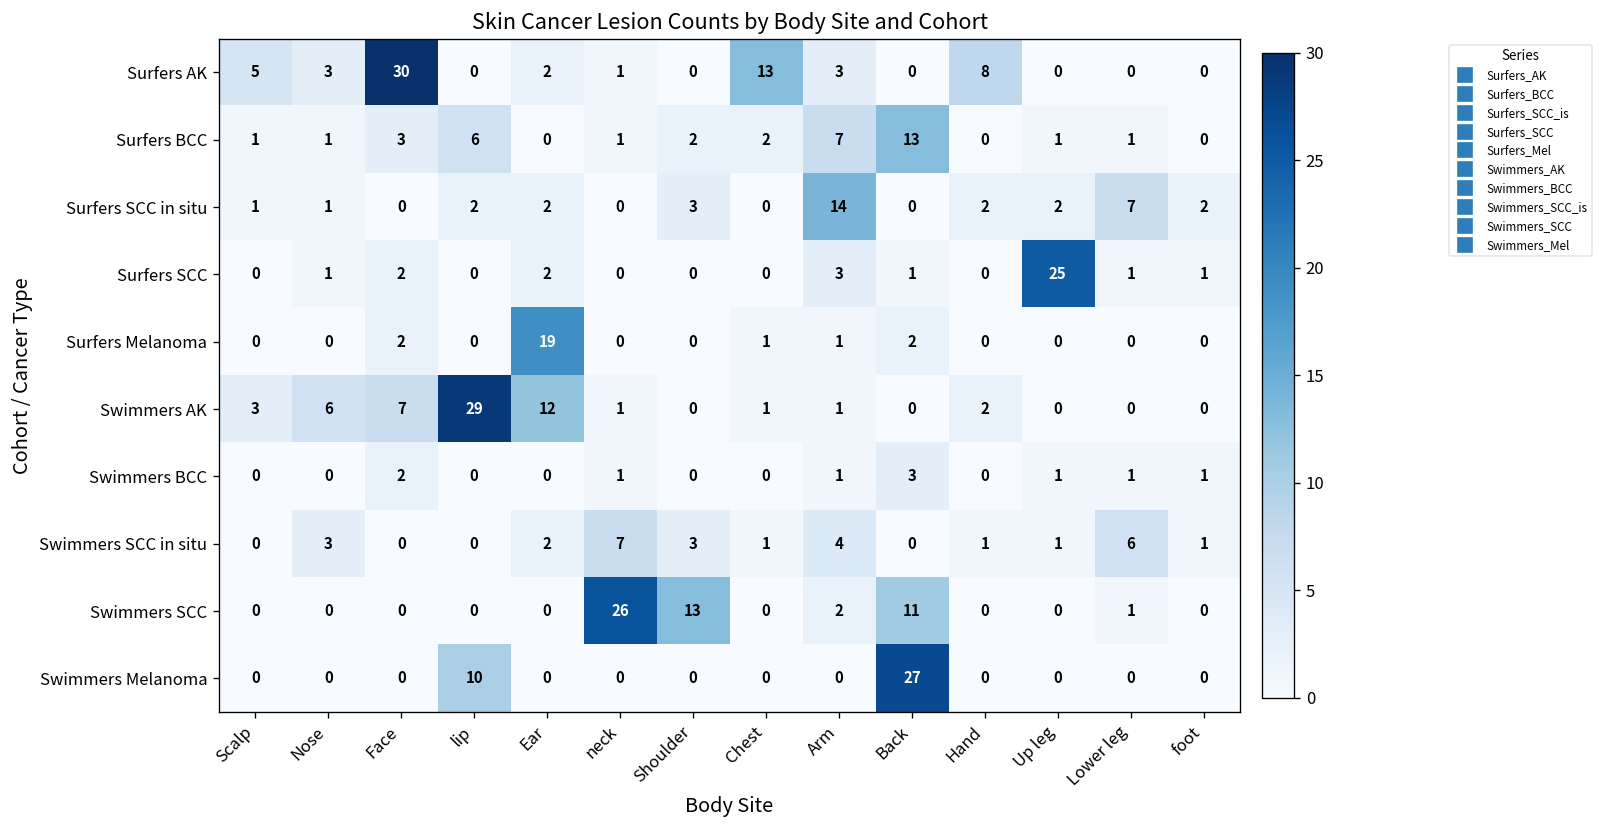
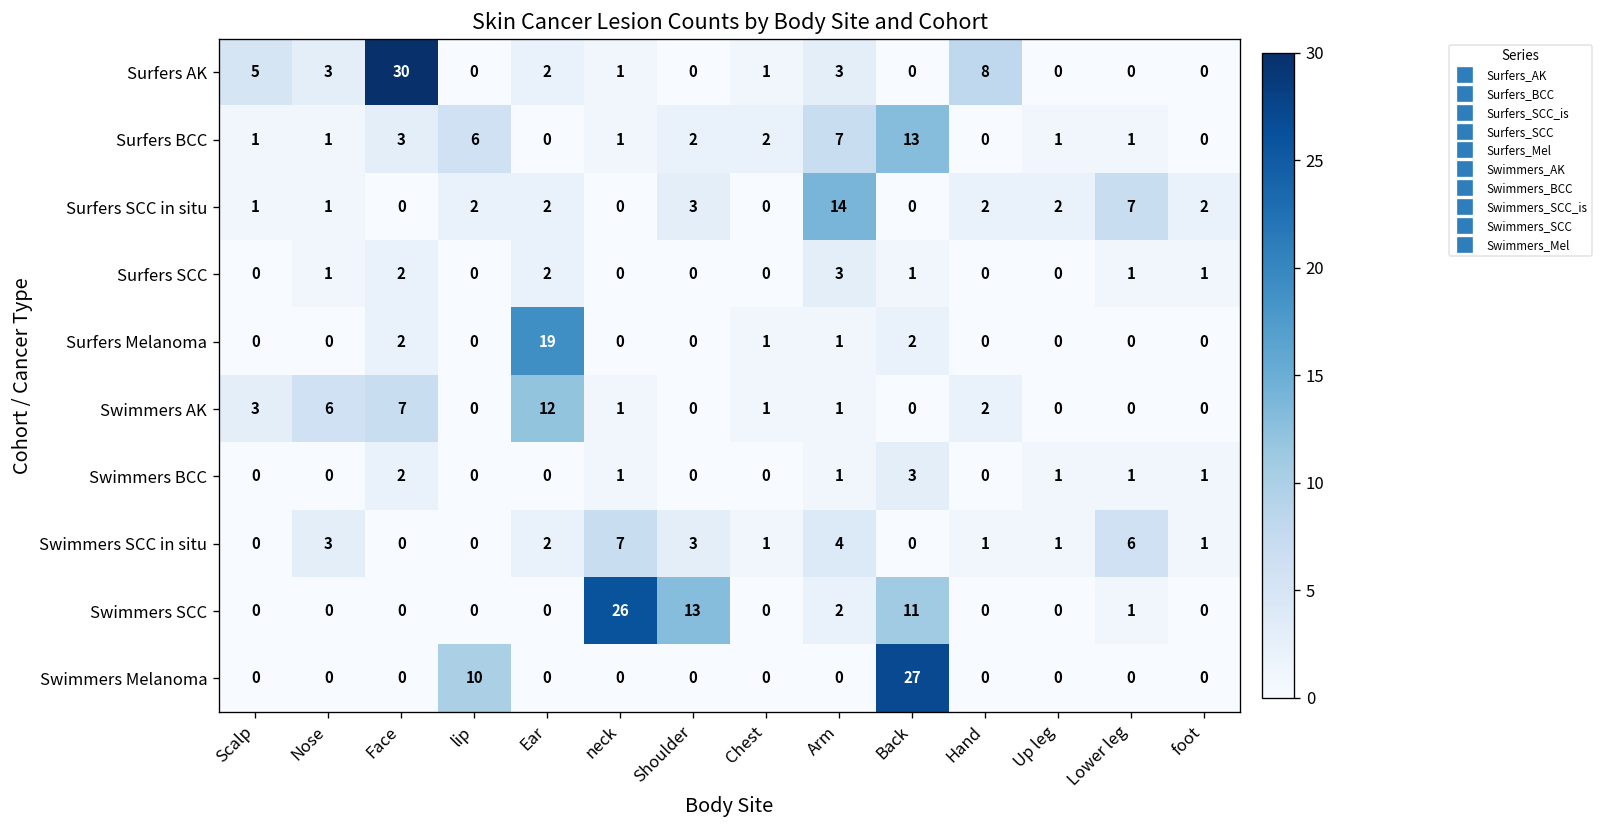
  {
    "Surfers AK": {
      "Scalp": 5,
      "Nose": 3,
      "Face": 30,
      "lip": 0,
      "Ear": 2,
      "neck": 1,
      "Shoulder": 0,
-     "Chest": 13,
+     "Chest": 1,
      "Arm": 3,
      "Back": 0,
      "Hand": 8,
      "Up leg": 0,
      "Lower leg": 0,
      "foot": 0
    },
    "Surfers BCC": {
      "Scalp": 1,
      "Nose": 1,
      "Face": 3,
      "lip": 6,
      "Ear": 0,
      "neck": 1,
      "Shoulder": 2,
      "Chest": 2,
      "Arm": 7,
      "Back": 13,
      "Hand": 0,
      "Up leg": 1,
      "Lower leg": 1,
      "foot": 0
    },
    "Surfers SCC in situ": {
      "Scalp": 1,
      "Nose": 1,
      "Face": 0,
      "lip": 2,
      "Ear": 2,
      "neck": 0,
      "Shoulder": 3,
      "Chest": 0,
      "Arm": 14,
      "Back": 0,
      "Hand": 2,
      "Up leg": 2,
      "Lower leg": 7,
      "foot": 2
    },
    "Surfers SCC": {
      "Scalp": 0,
      "Nose": 1,
      "Face": 2,
      "lip": 0,
      "Ear": 2,
      "neck": 0,
      "Shoulder": 0,
      "Chest": 0,
      "Arm": 3,
      "Back": 1,
      "Hand": 0,
-     "Up leg": 25,
+     "Up leg": 0,
      "Lower leg": 1,
      "foot": 1
    },
    "Surfers Melanoma": {
      "Scalp": 0,
      "Nose": 0,
      "Face": 2,
      "lip": 0,
      "Ear": 19,
      "neck": 0,
      "Shoulder": 0,
      "Chest": 1,
      "Arm": 1,
      "Back": 2,
      "Hand": 0,
      "Up leg": 0,
      "Lower leg": 0,
      "foot": 0
    },
    "Swimmers AK": {
      "Scalp": 3,
      "Nose": 6,
      "Face": 7,
-     "lip": 29,
+     "lip": 0,
      "Ear": 12,
      "neck": 1,
      "Shoulder": 0,
      "Chest": 1,
      "Arm": 1,
      "Back": 0,
      "Hand": 2,
      "Up leg": 0,
      "Lower leg": 0,
      "foot": 0
    },
    "Swimmers BCC": {
      "Scalp": 0,
      "Nose": 0,
      "Face": 2,
      "lip": 0,
      "Ear": 0,
      "neck": 1,
      "Shoulder": 0,
      "Chest": 0,
      "Arm": 1,
      "Back": 3,
      "Hand": 0,
      "Up leg": 1,
      "Lower leg": 1,
      "foot": 1
    },
    "Swimmers SCC in situ": {
      "Scalp": 0,
      "Nose": 3,
      "Face": 0,
      "lip": 0,
      "Ear": 2,
      "neck": 7,
      "Shoulder": 3,
      "Chest": 1,
      "Arm": 4,
      "Back": 0,
      "Hand": 1,
      "Up leg": 1,
      "Lower leg": 6,
      "foot": 1
    },
    "Swimmers SCC": {
      "Scalp": 0,
      "Nose": 0,
      "Face": 0,
      "lip": 0,
      "Ear": 0,
      "neck": 26,
      "Shoulder": 13,
      "Chest": 0,
      "Arm": 2,
      "Back": 11,
      "Hand": 0,
      "Up leg": 0,
      "Lower leg": 1,
      "foot": 0
    },
    "Swimmers Melanoma": {
      "Scalp": 0,
      "Nose": 0,
      "Face": 0,
      "lip": 10,
      "Ear": 0,
      "neck": 0,
      "Shoulder": 0,
      "Chest": 0,
      "Arm": 0,
      "Back": 27,
      "Hand": 0,
      "Up leg": 0,
      "Lower leg": 0,
      "foot": 0
    }
  }
